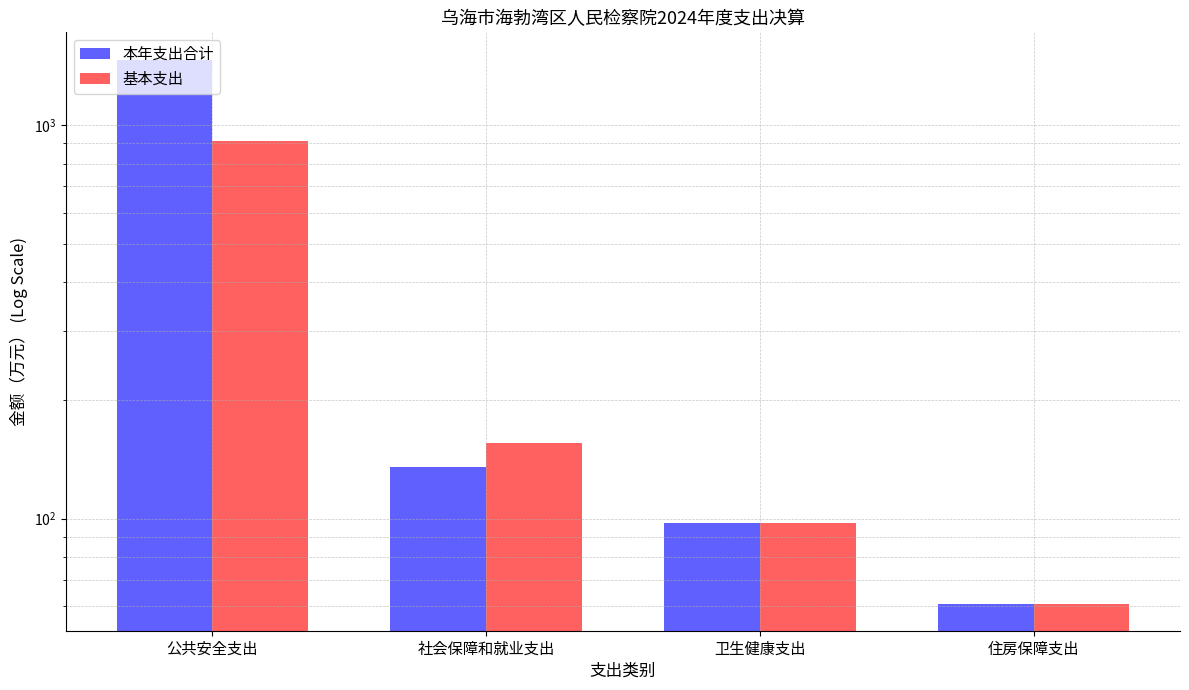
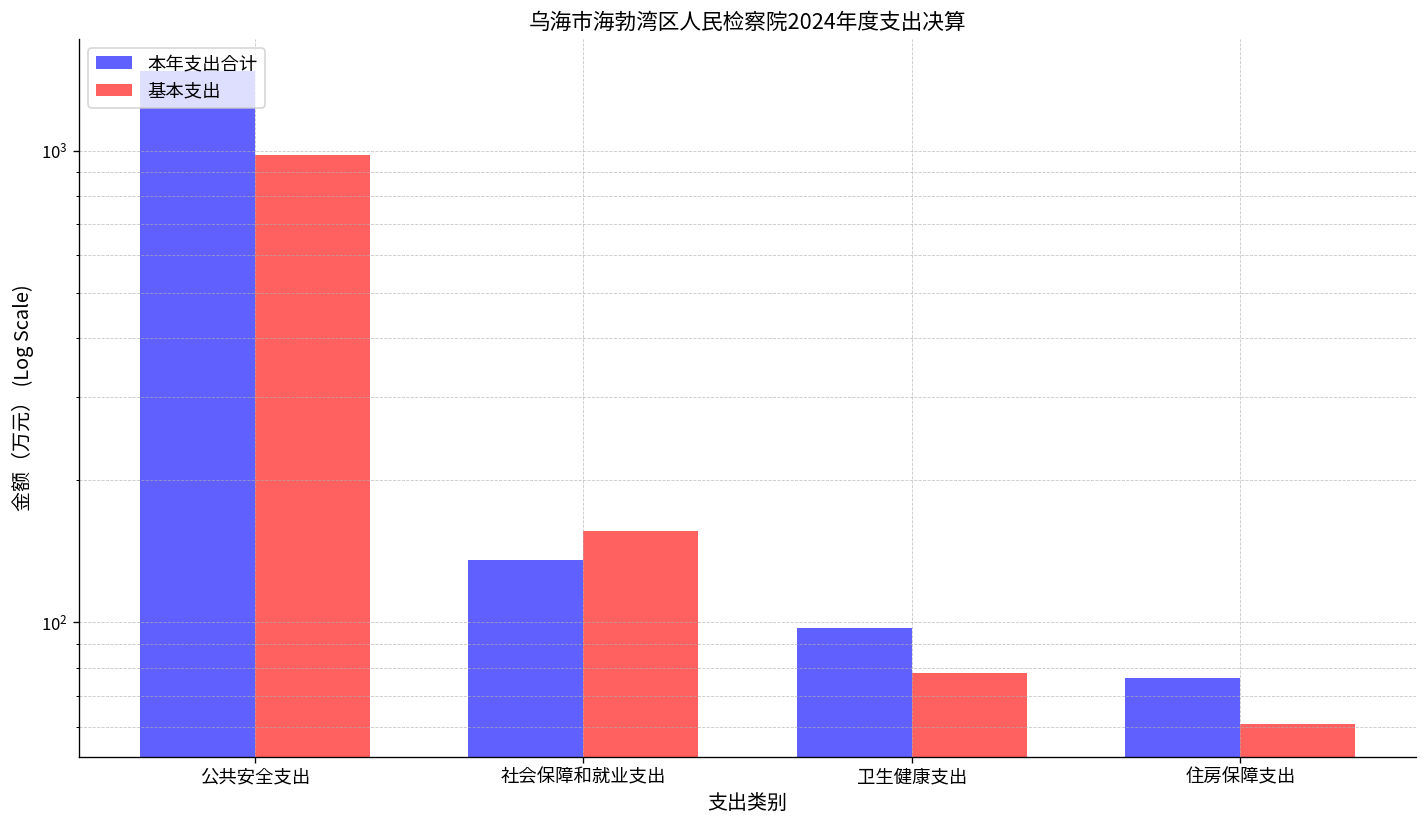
  {
    "本年支出合计": {
      "社会保障和就业支出": 135,
      "卫生健康支出": 97,
-     "住房保障支出": 61
+     "住房保障支出": 76
    },
    "基本支出": {
-     "公共安全支出": 910,
+     "公共安全支出": 980,
      "社会保障和就业支出": 156,
-     "卫生健康支出": 97,
+     "卫生健康支出": 78,
      "住房保障支出": 61
    }
  }
